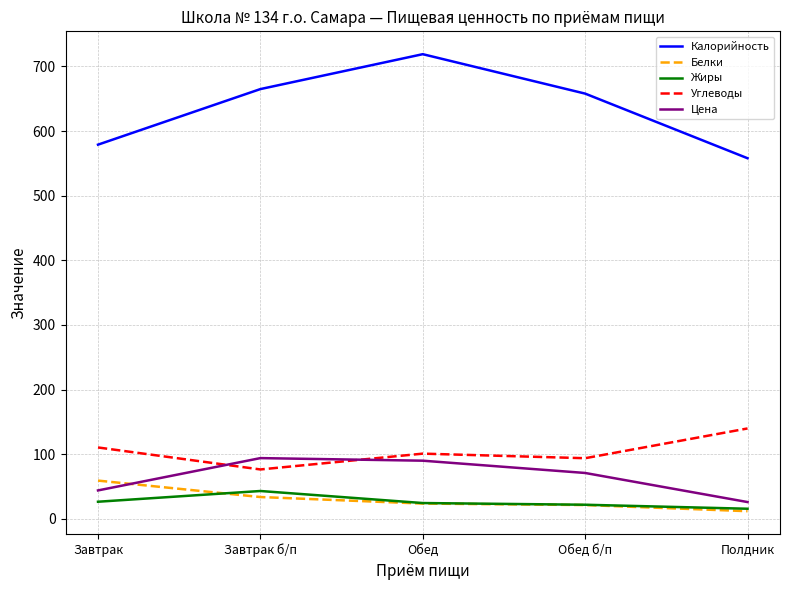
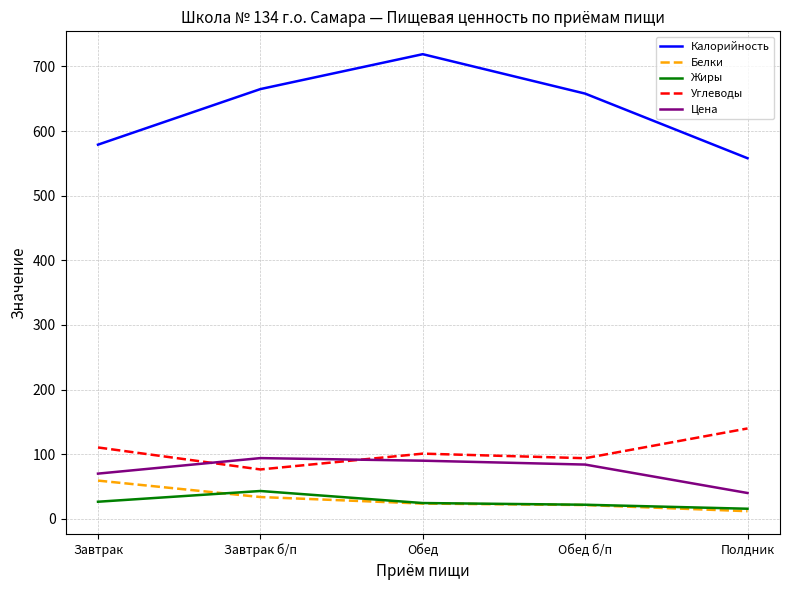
  {
    "Калорийность": {
      "Завтрак": 580,
      "Завтрак б/п": 670,
      "Обед": 720,
      "Обед б/п": 660,
      "Полдник": 560
    },
    "Белки": {
      "Завтрак": 60,
      "Завтрак б/п": 30
    },
    "Жиры": {
      "Завтрак": 30,
      "Завтрак б/п": 40
    },
    "Углеводы": {
      "Завтрак": 110,
      "Завтрак б/п": 80,
      "Обед": 100,
      "Обед б/п": 90,
      "Полдник": 140
    },
    "Цена": {
-     "Завтрак": 40,
+     "Завтрак": 70,
      "Завтрак б/п": 90,
      "Обед": 90,
-     "Обед б/п": 70,
-     "Полдник": 30
+     "Обед б/п": 80,
+     "Полдник": 40
    }
  }
